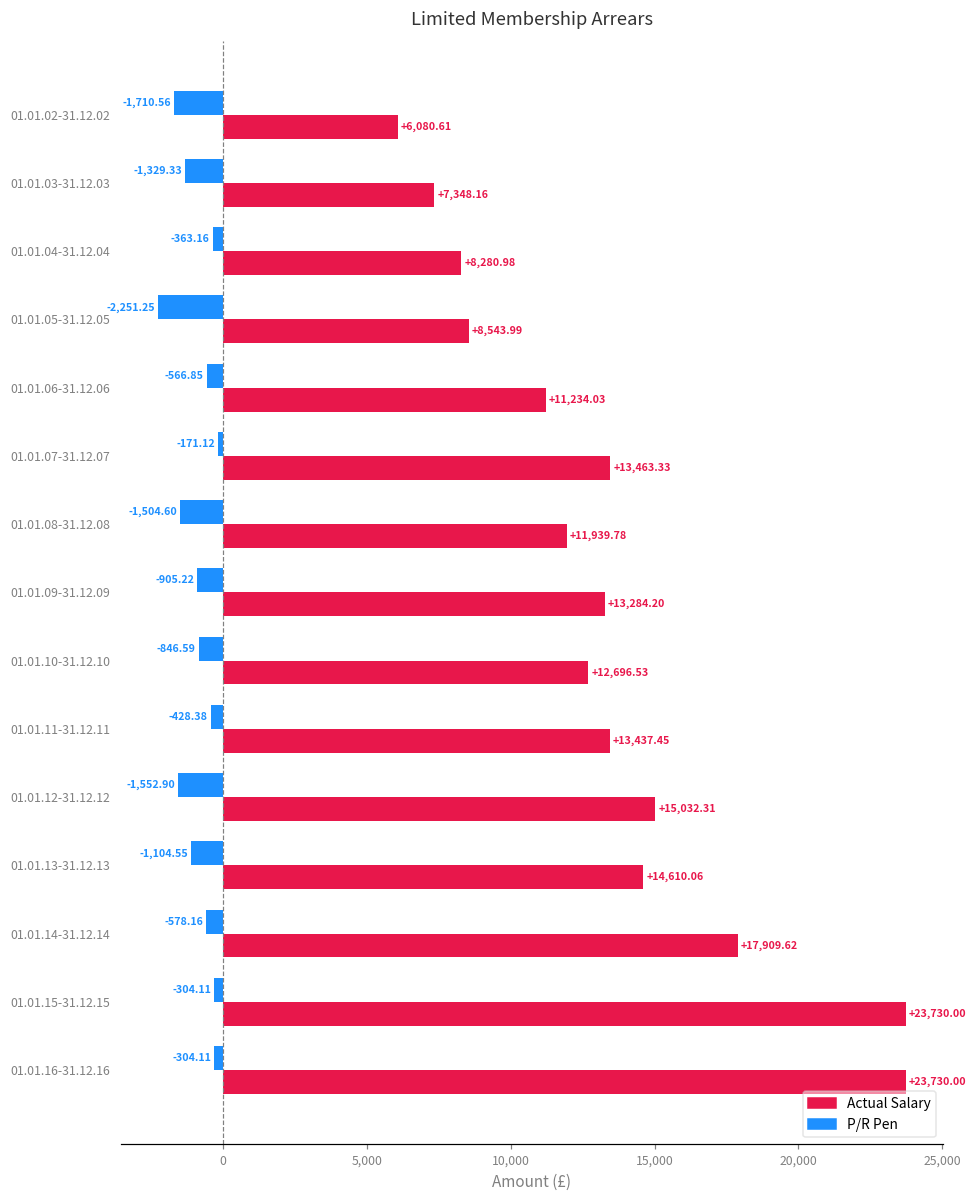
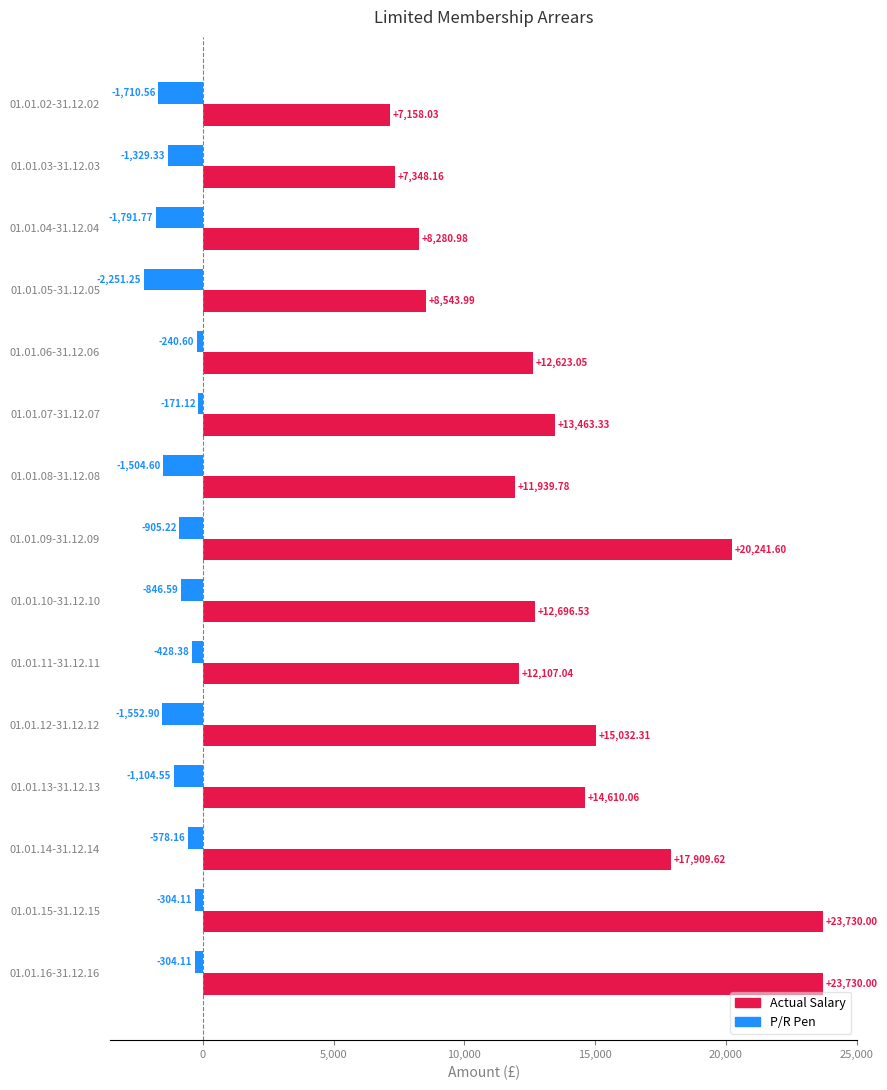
  {
    "Actual Salary": {
-     "01.01.02-31.12.02": "+6,080.61",
+     "01.01.02-31.12.02": "+7,158.03",
      "01.01.03-31.12.03": "+7,348.16",
      "01.01.04-31.12.04": "+8,280.98",
      "01.01.05-31.12.05": "+8,543.99",
-     "01.01.06-31.12.06": "+11,234.03",
+     "01.01.06-31.12.06": "+12,623.05",
      "01.01.07-31.12.07": "+13,463.33",
      "01.01.08-31.12.08": "+11,939.78",
-     "01.01.09-31.12.09": "+13,284.20",
+     "01.01.09-31.12.09": "+20,241.60",
      "01.01.10-31.12.10": "+12,696.53",
-     "01.01.11-31.12.11": "+13,437.45",
+     "01.01.11-31.12.11": "+12,107.04",
      "01.01.12-31.12.12": "+15,032.31",
      "01.01.13-31.12.13": "+14,610.06",
      "01.01.14-31.12.14": "+17,909.62",
      "01.01.15-31.12.15": "+23,730.00",
      "01.01.16-31.12.16": "+23,730.00"
    },
    "P/R Pen": {
      "01.01.02-31.12.02": "-1,710.56",
      "01.01.03-31.12.03": "-1,329.33",
-     "01.01.04-31.12.04": "-363.16",
+     "01.01.04-31.12.04": "-1,791.77",
      "01.01.05-31.12.05": "-2,251.25",
-     "01.01.06-31.12.06": "-566.85",
+     "01.01.06-31.12.06": "-240.60",
      "01.01.07-31.12.07": "-171.12",
      "01.01.08-31.12.08": "-1,504.60",
      "01.01.09-31.12.09": "-905.22",
      "01.01.10-31.12.10": "-846.59",
      "01.01.11-31.12.11": "-428.38",
      "01.01.12-31.12.12": "-1,552.90",
      "01.01.13-31.12.13": "-1,104.55",
      "01.01.14-31.12.14": "-578.16",
      "01.01.15-31.12.15": "-304.11",
      "01.01.16-31.12.16": "-304.11"
    }
  }
